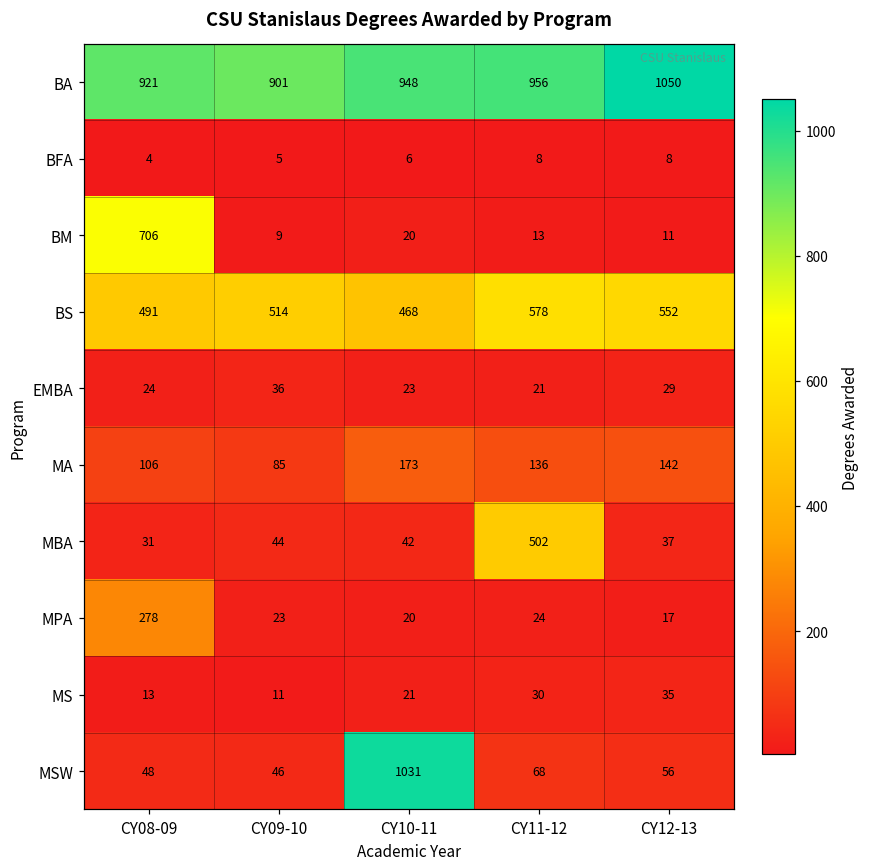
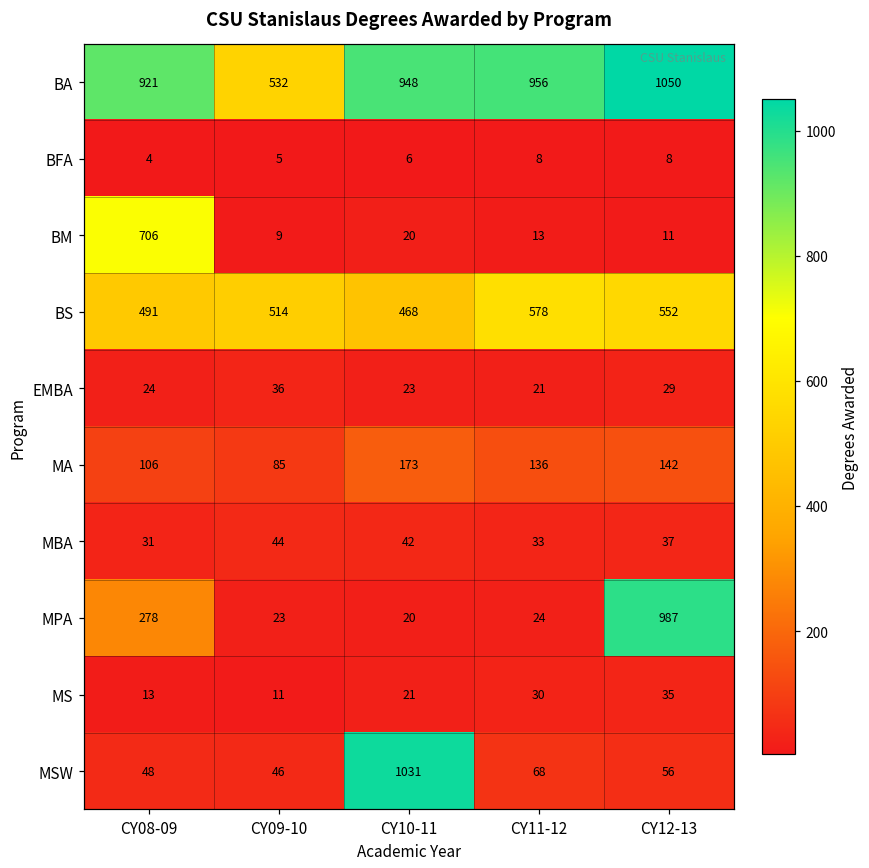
  {
    "BA": {
      "CY08-09": 921,
-     "CY09-10": 901,
+     "CY09-10": 532,
      "CY10-11": 948,
      "CY11-12": 956
    },
    "BFA": {
      "CY08-09": 4,
      "CY09-10": 5,
      "CY10-11": 6,
      "CY11-12": 8,
      "CY12-13": 8
    },
    "BM": {
      "CY08-09": 706,
      "CY09-10": 9,
      "CY10-11": 20,
      "CY11-12": 13,
      "CY12-13": 11
    },
    "BS": {
      "CY08-09": 491,
      "CY09-10": 514,
      "CY10-11": 468,
      "CY11-12": 578,
      "CY12-13": 552
    },
    "EMBA": {
      "CY08-09": 24,
      "CY09-10": 36,
      "CY10-11": 23,
      "CY11-12": 21,
      "CY12-13": 29
    },
    "MA": {
      "CY08-09": 106,
      "CY09-10": 85,
      "CY10-11": 173,
      "CY11-12": 136,
      "CY12-13": 142
    },
    "MBA": {
      "CY08-09": 31,
      "CY09-10": 44,
      "CY10-11": 42,
-     "CY11-12": 502,
+     "CY11-12": 33,
      "CY12-13": 37
    },
    "MPA": {
      "CY08-09": 278,
      "CY09-10": 23,
      "CY10-11": 20,
      "CY11-12": 24,
-     "CY12-13": 17
+     "CY12-13": 987
    },
    "MS": {
      "CY08-09": 13,
      "CY09-10": 11,
      "CY10-11": 21,
      "CY11-12": 30,
      "CY12-13": 35
    },
    "MSW": {
      "CY08-09": 48,
      "CY09-10": 46,
      "CY10-11": 1031,
      "CY11-12": 68,
      "CY12-13": 56
    }
  }
